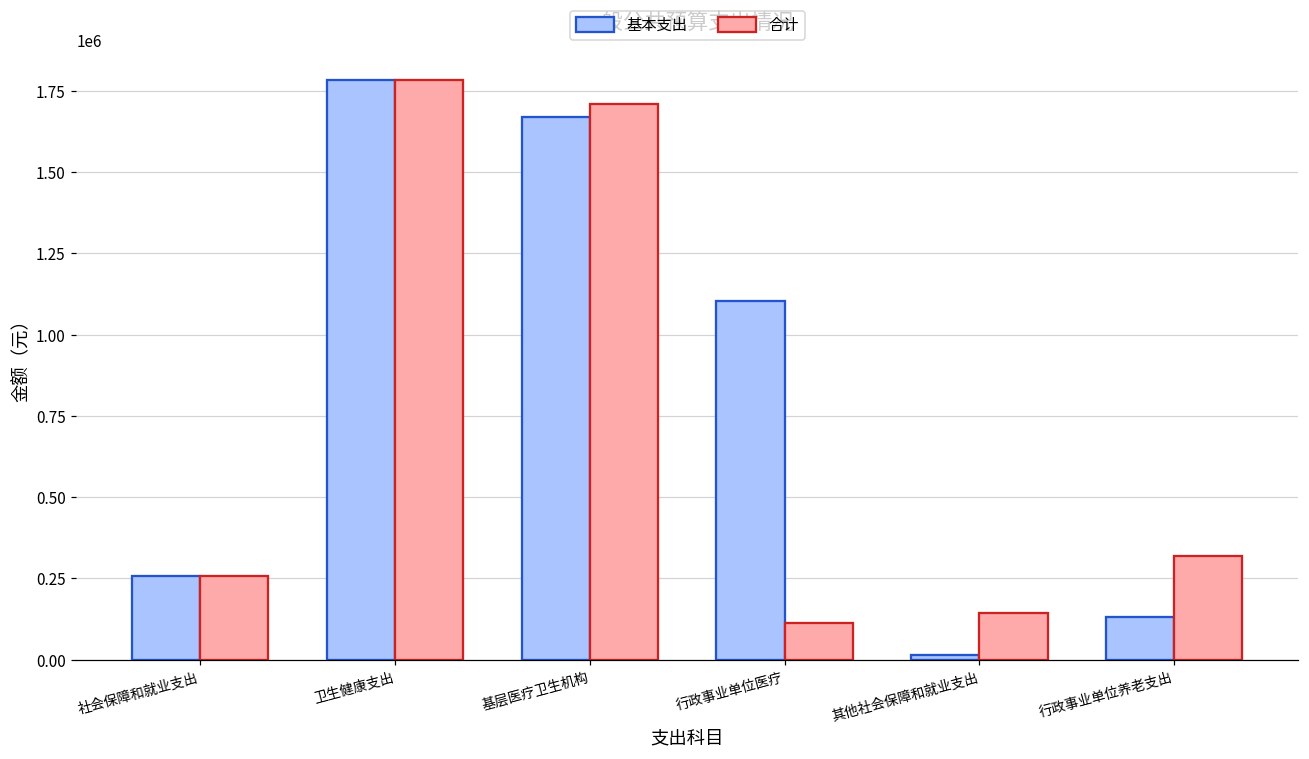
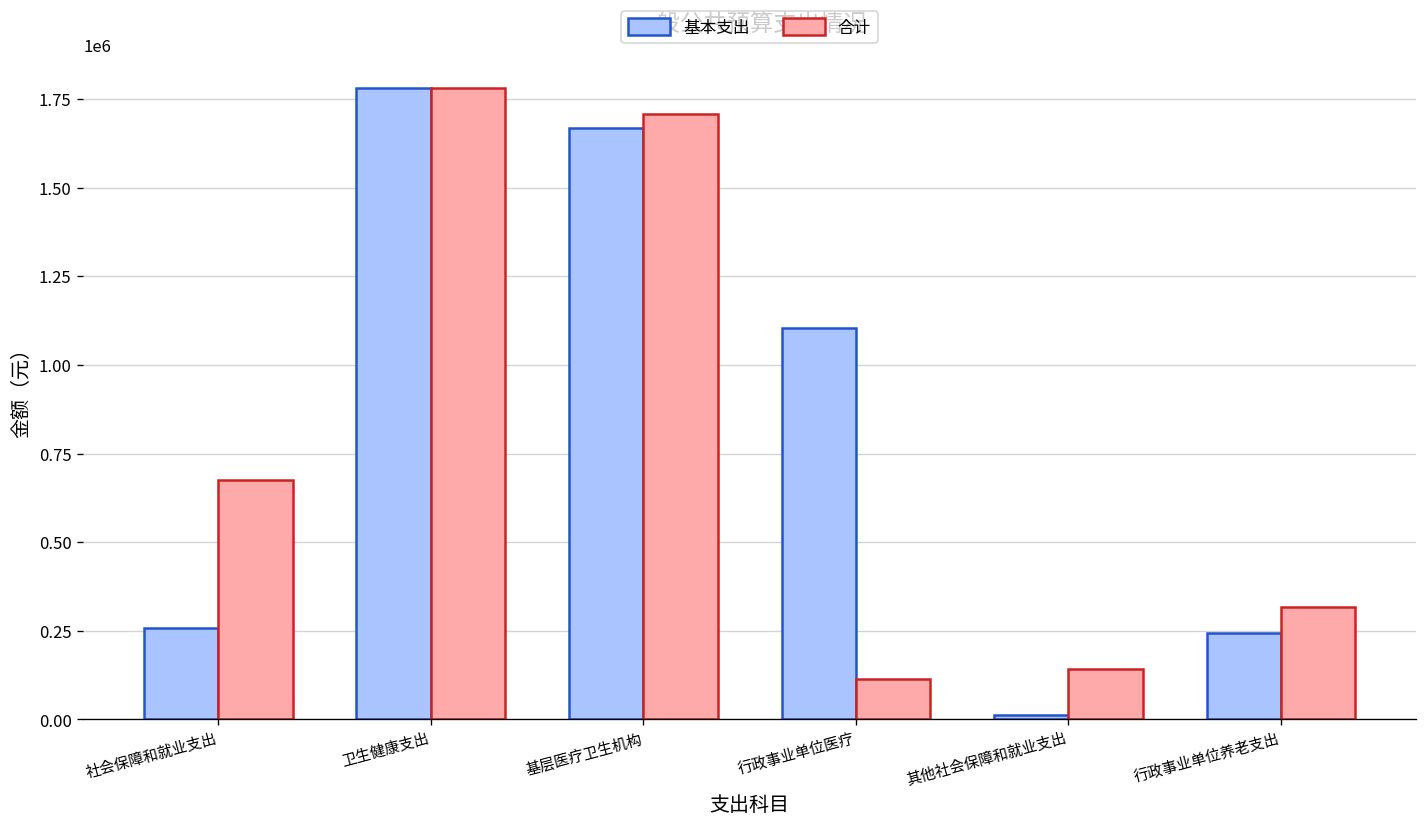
  {
    "基本支出": {
      "社会保障和就业支出": 260000,
      "卫生健康支出": 1780000,
      "基层医疗卫生机构": 1670000,
      "行政事业单位医疗": 1100000,
      "其他社会保障和就业支出": 10000,
-     "行政事业单位养老支出": 130000
+     "行政事业单位养老支出": 250000
    },
    "合计": {
-     "社会保障和就业支出": 260000,
+     "社会保障和就业支出": 680000,
      "卫生健康支出": 1780000,
      "基层医疗卫生机构": 1710000,
      "行政事业单位医疗": 110000,
      "其他社会保障和就业支出": 140000,
      "行政事业单位养老支出": 320000
    }
  }
